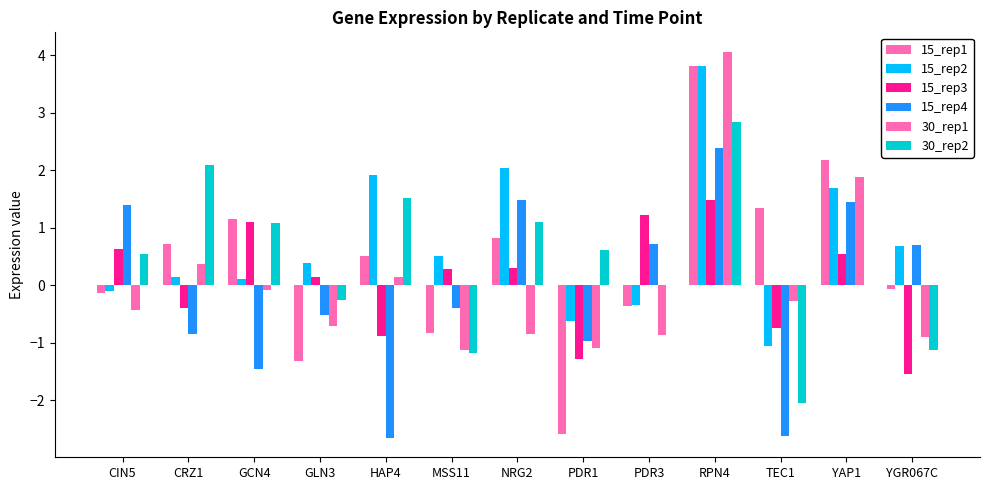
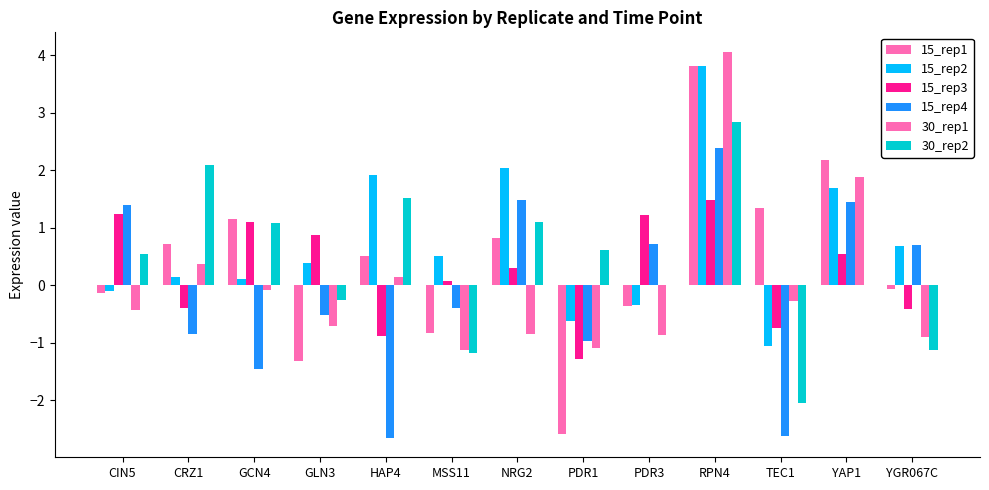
  {
    "15_rep3": {
-     "CIN5": 0.6,
+     "CIN5": 1.2,
      "CRZ1": -0.4,
      "GCN4": 1.1,
-     "GLN3": 0.1,
+     "GLN3": 0.9,
      "HAP4": -0.9,
-     "MSS11": 0.3,
+     "MSS11": 0.1,
      "NRG2": 0.3,
      "PDR1": -1.3,
      "PDR3": 1.2,
      "RPN4": 1.5,
      "TEC1": -0.7,
      "YAP1": 0.6,
-     "YGR067C": -1.5
+     "YGR067C": -0.4
    }
  }
